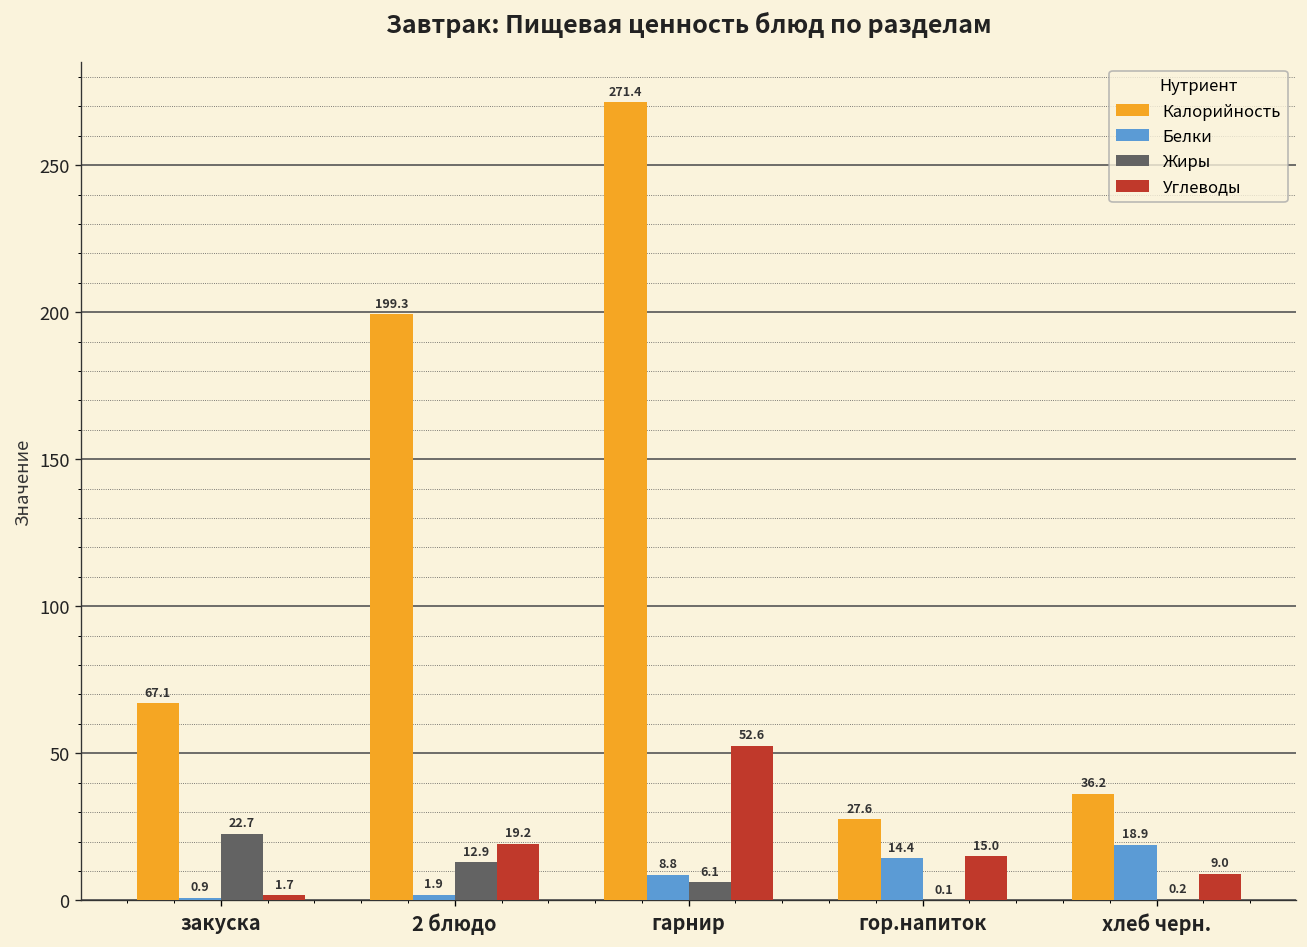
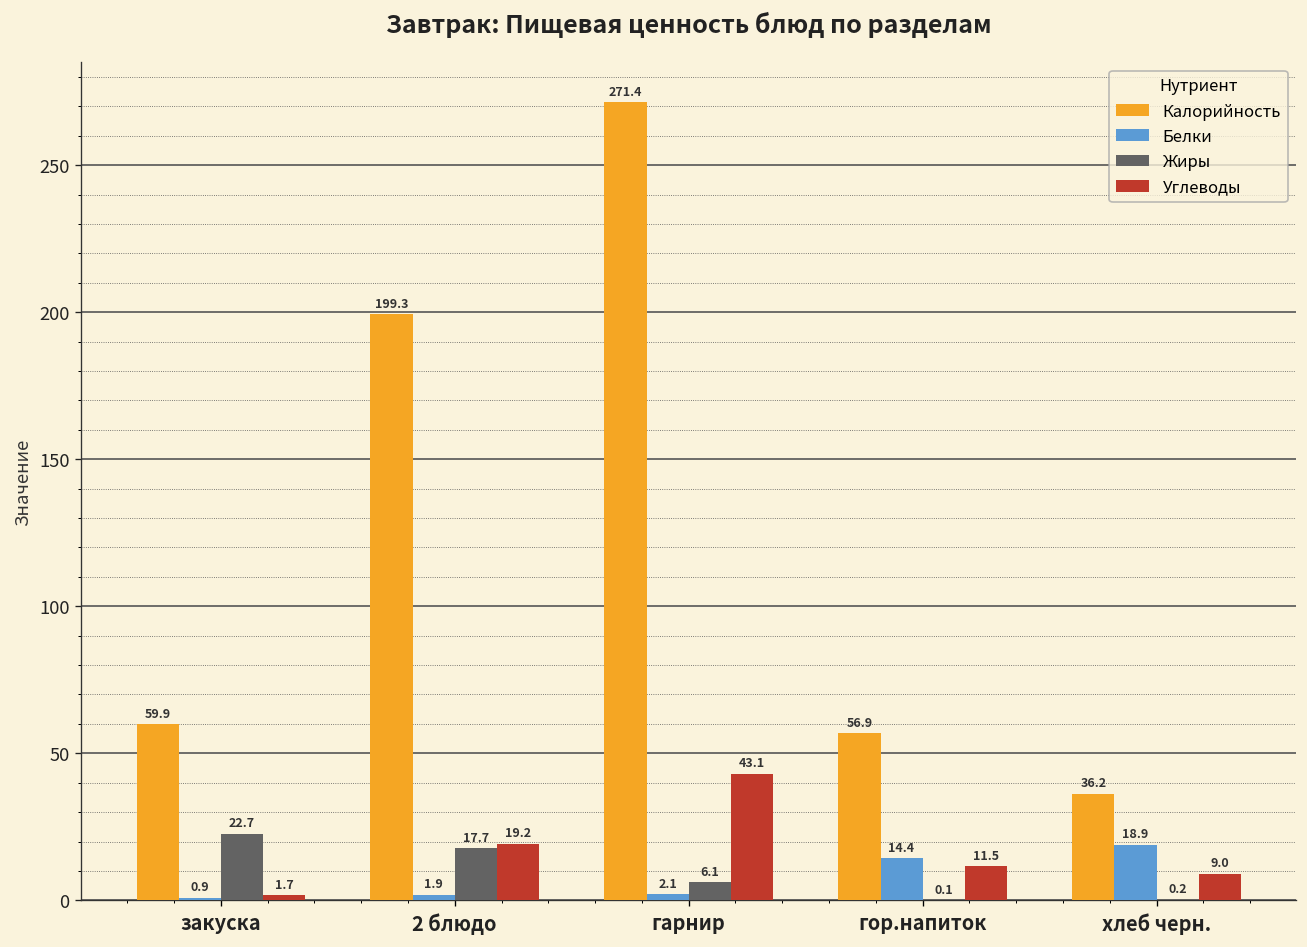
  {
    "Калорийность": {
-     "закуска": 67.1,
+     "закуска": 59.9,
      "2 блюдо": 199.3,
      "гарнир": 271.4,
-     "гор.напиток": 27.6,
+     "гор.напиток": 56.9,
      "хлеб черн.": 36.2
    },
    "Белки": {
      "закуска": 0.9,
      "2 блюдо": 1.9,
-     "гарнир": 8.8,
+     "гарнир": 2.1,
      "гор.напиток": 14.4,
      "хлеб черн.": 18.9
    },
    "Жиры": {
      "закуска": 22.7,
-     "2 блюдо": 12.9,
+     "2 блюдо": 17.7,
      "гарнир": 6.1,
      "гор.напиток": 0.1,
      "хлеб черн.": 0.2
    },
    "Углеводы": {
      "закуска": 1.7,
      "2 блюдо": 19.2,
-     "гарнир": 52.6,
-     "гор.напиток": 15.0,
+     "гарнир": 43.1,
+     "гор.напиток": 11.5,
      "хлеб черн.": 9.0
    }
  }
